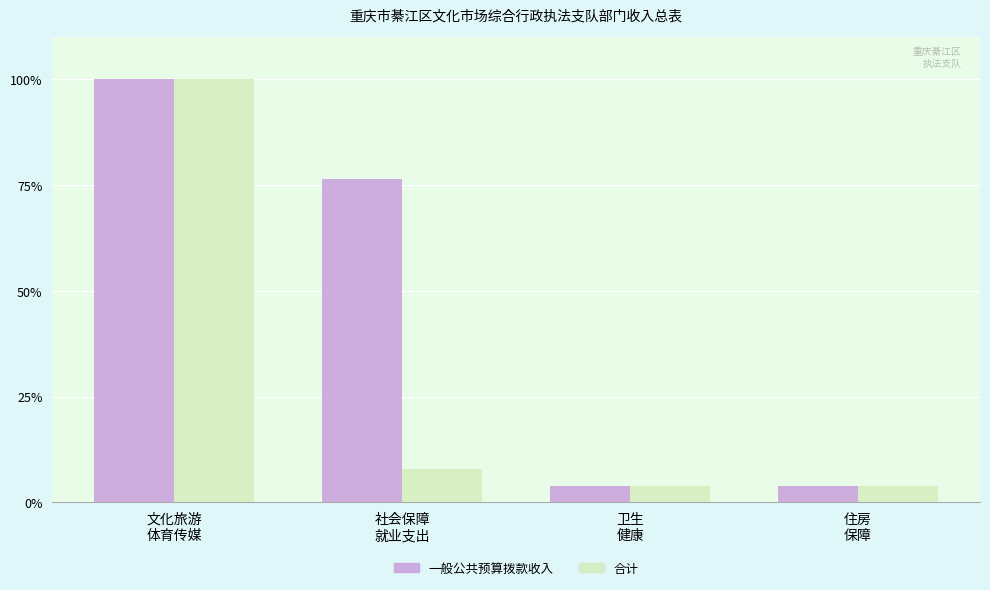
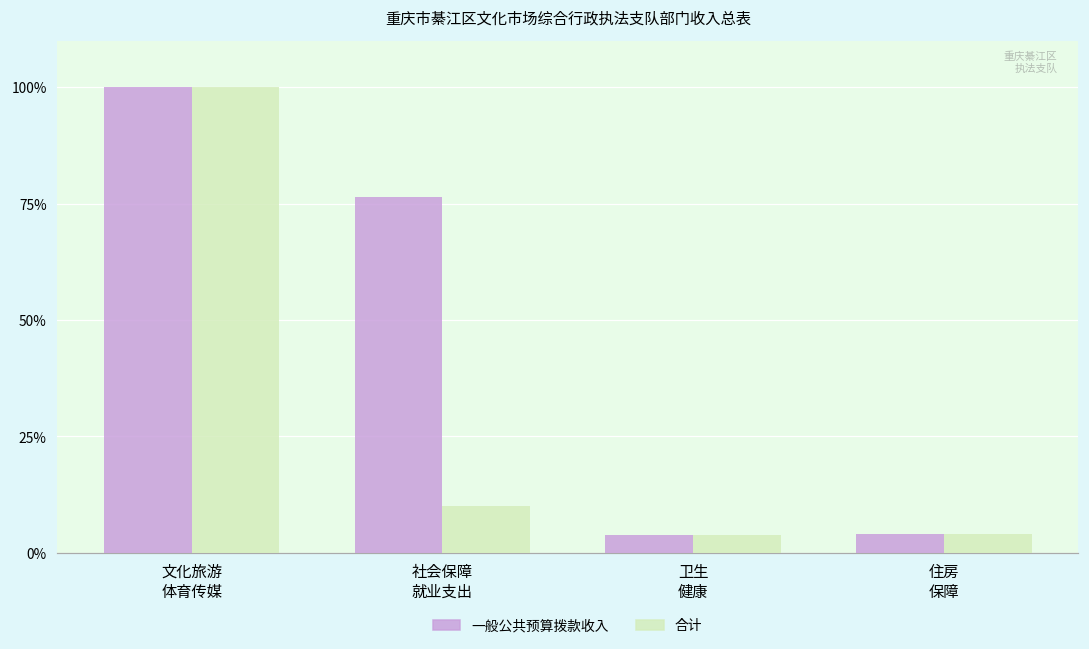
  {
    "一般公共预算拨款收入": {
      "文化旅游 体育传媒": "100%",
      "社会保障 就业支出": "76%",
      "卫生 健康": "4%",
      "住房 保障": "4%"
    },
    "合计": {
      "文化旅游 体育传媒": "100%",
-     "社会保障 就业支出": "8%",
+     "社会保障 就业支出": "10%",
      "卫生 健康": "4%",
      "住房 保障": "4%"
    }
  }
